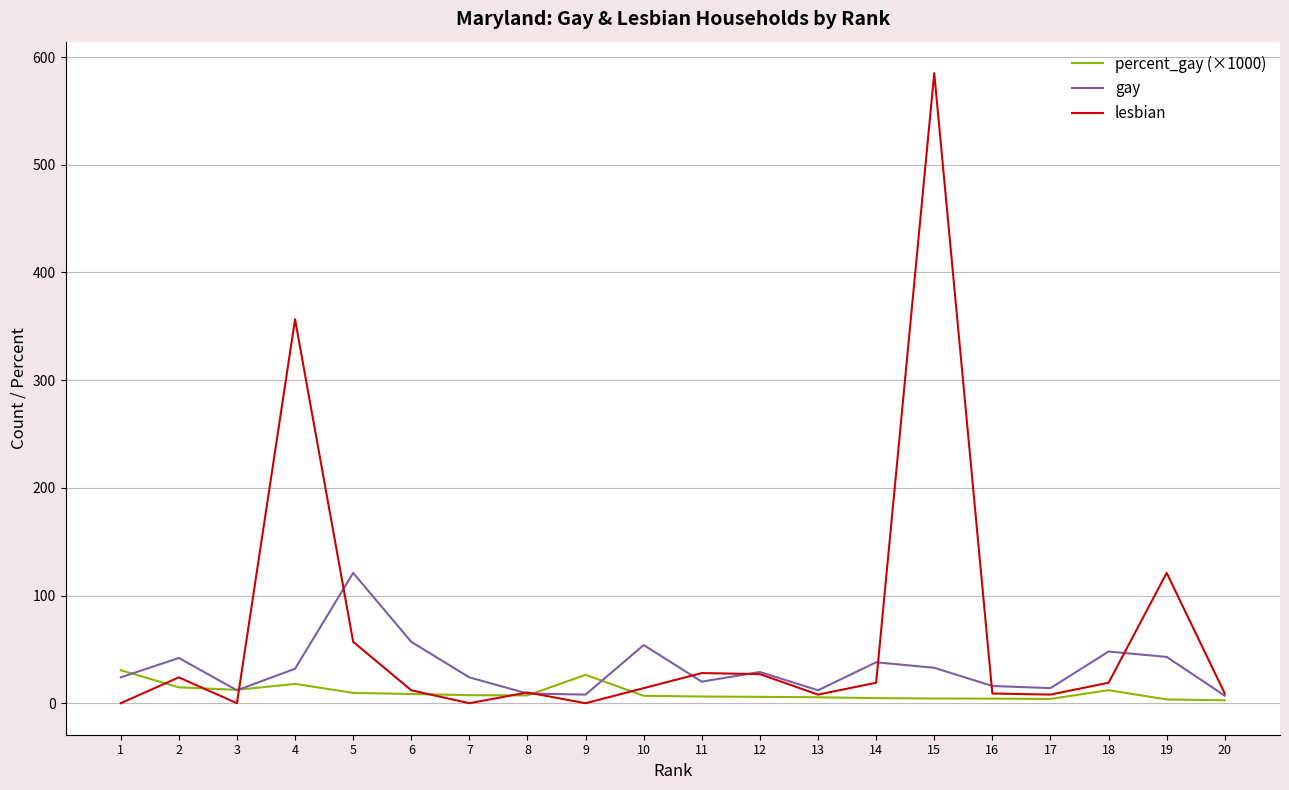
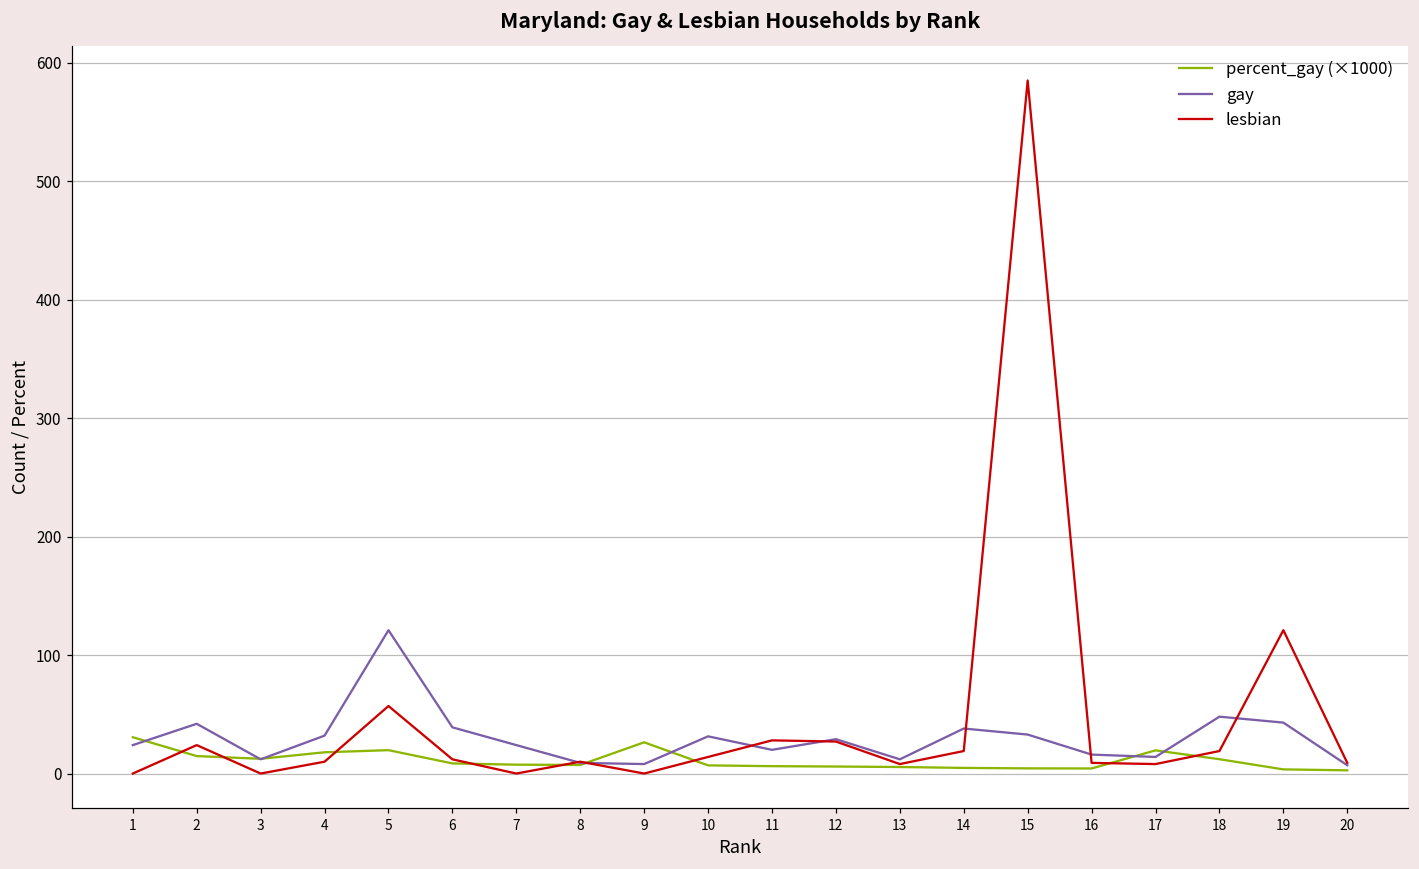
  {
    "percent_gay (×1000)": {
      "1": 31,
      "2": 15,
      "4": 18,
-     "5": 10,
+     "5": 20,
      "6": 9,
      "7": 7,
      "9": 26,
      "10": 7,
      "11": 6,
      "12": 6,
      "13": 6,
      "14": 5,
      "15": 4,
      "16": 4,
-     "17": 4,
+     "17": 20,
      "18": 12,
      "19": 4,
      "20": 3
    },
    "gay": {
      "1": 24,
      "2": 42,
      "4": 32,
      "5": 121,
-     "6": 57,
+     "6": 39,
      "7": 24,
      "9": 8,
-     "10": 54,
+     "10": 31,
      "11": 20,
      "13": 12,
      "14": 38,
      "15": 33,
      "16": 16,
      "17": 14,
      "18": 48,
      "19": 43
    },
    "lesbian": {
      "1": 0,
      "2": 24,
      "3": 0,
-     "4": 357,
+     "4": 10,
      "5": 57,
      "6": 12,
      "7": 0,
      "9": 0,
      "10": 14,
      "11": 28,
      "13": 8,
      "14": 19,
      "15": 585,
      "16": 9,
      "17": 8,
      "18": 19,
      "19": 121
    }
  }
